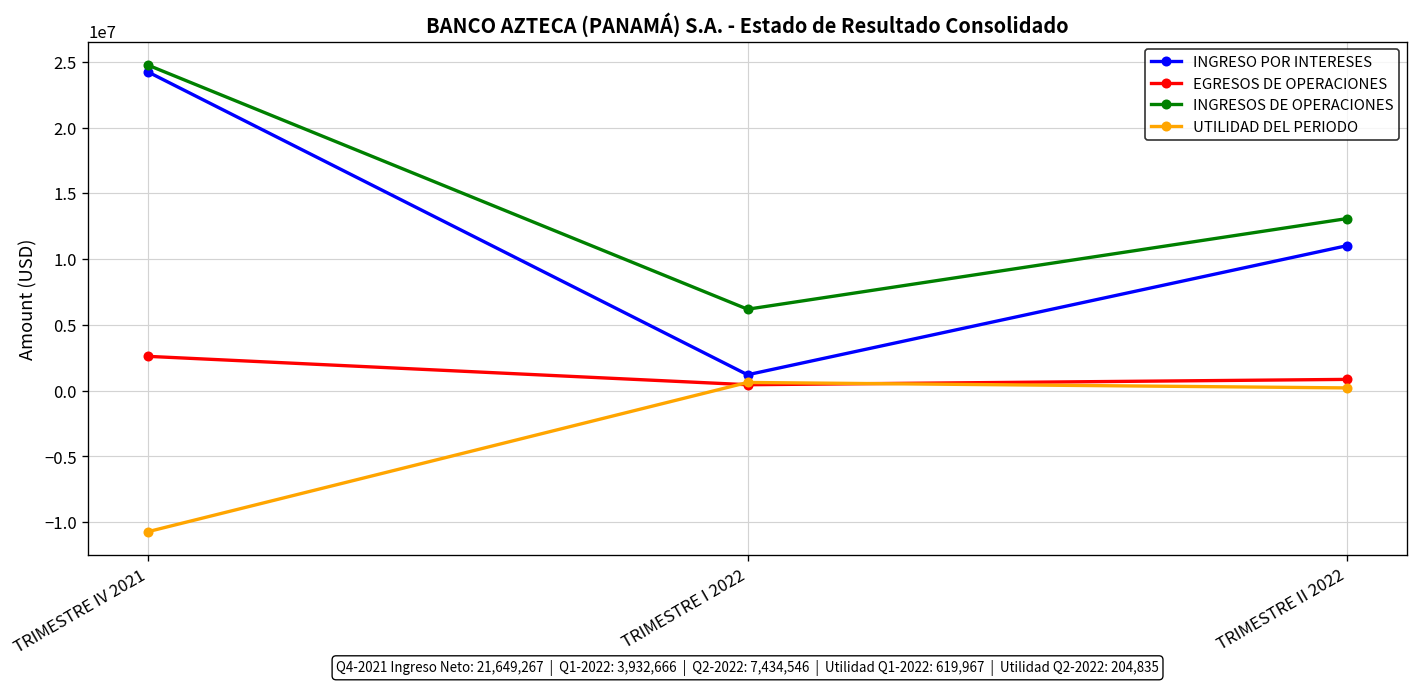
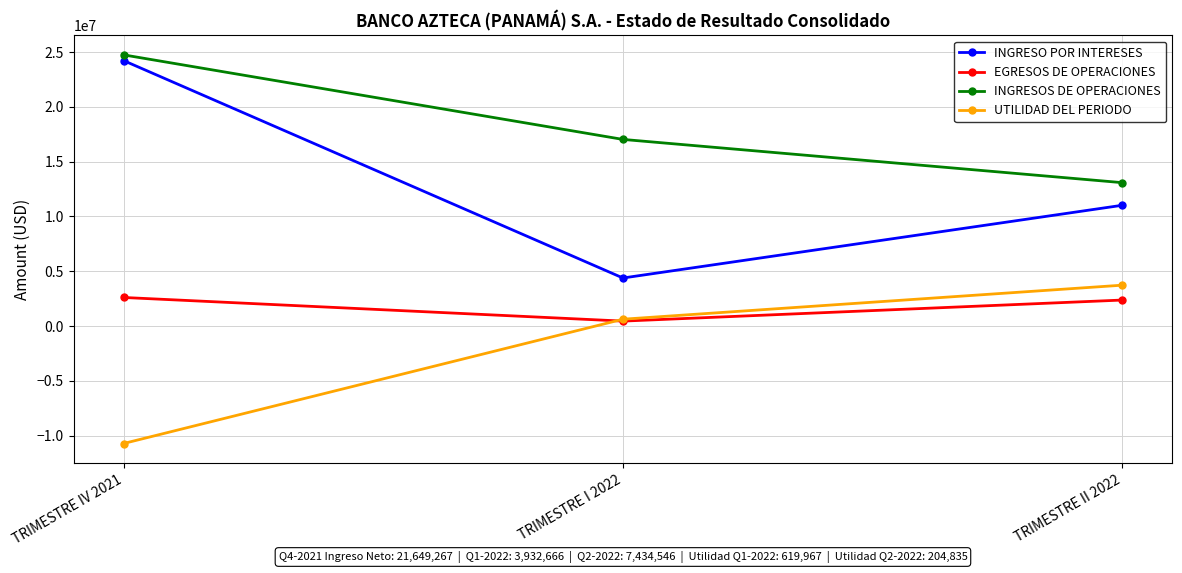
  {
    "INGRESO POR INTERESES": {
      "TRIMESTRE IV 2021": 24200000,
-     "TRIMESTRE I 2022": 1200000,
+     "TRIMESTRE I 2022": 4400000,
      "TRIMESTRE II 2022": 11000000
    },
    "EGRESOS DE OPERACIONES": {
      "TRIMESTRE IV 2021": 2600000,
-     "TRIMESTRE II 2022": 900000
+     "TRIMESTRE II 2022": 2400000
    },
    "INGRESOS DE OPERACIONES": {
      "TRIMESTRE IV 2021": 24700000,
-     "TRIMESTRE I 2022": 6200000,
+     "TRIMESTRE I 2022": 17000000,
      "TRIMESTRE II 2022": 13100000
    },
    "UTILIDAD DEL PERIODO": {
      "TRIMESTRE IV 2021": -10700000,
-     "TRIMESTRE II 2022": 200000
+     "TRIMESTRE II 2022": 3700000
    }
  }
